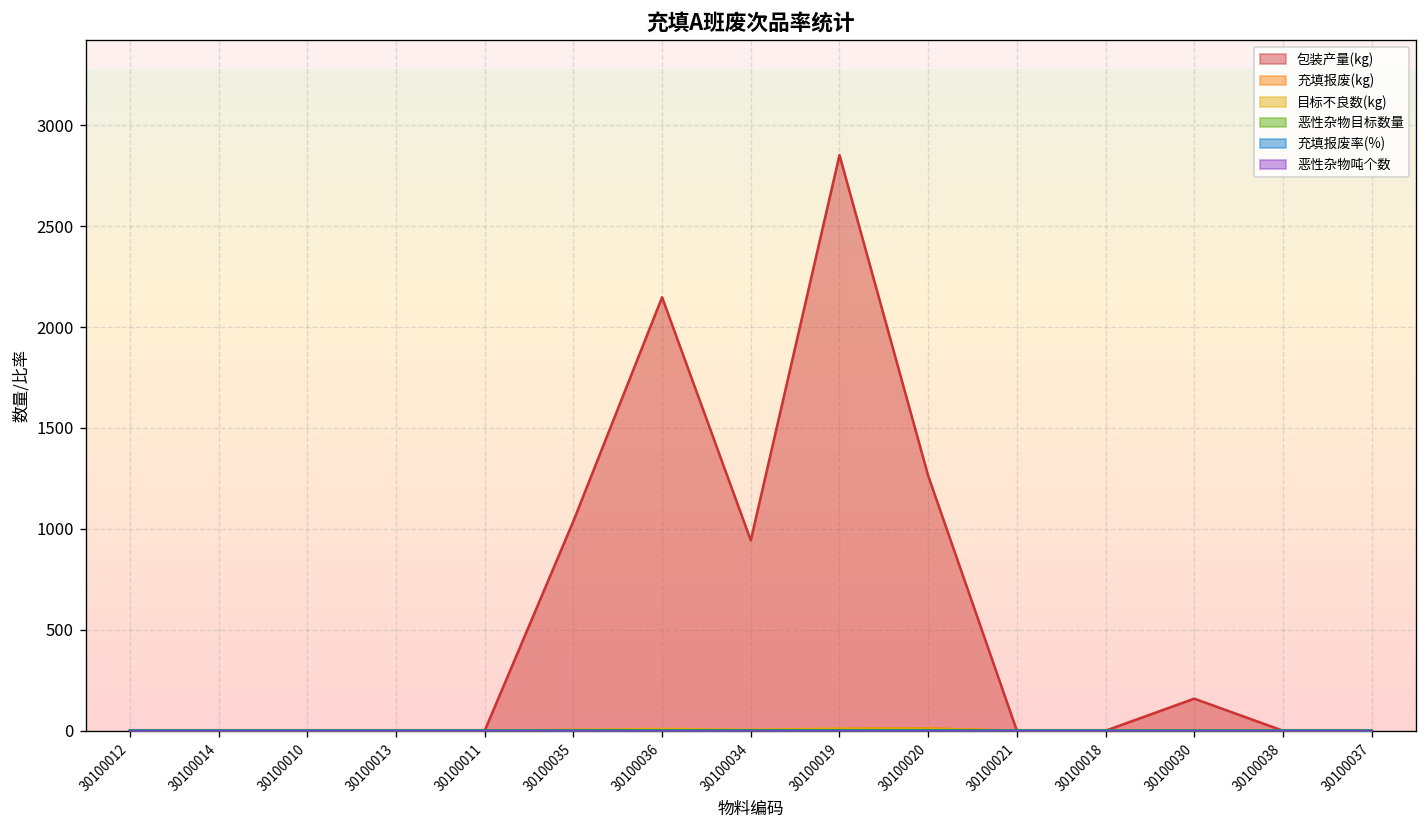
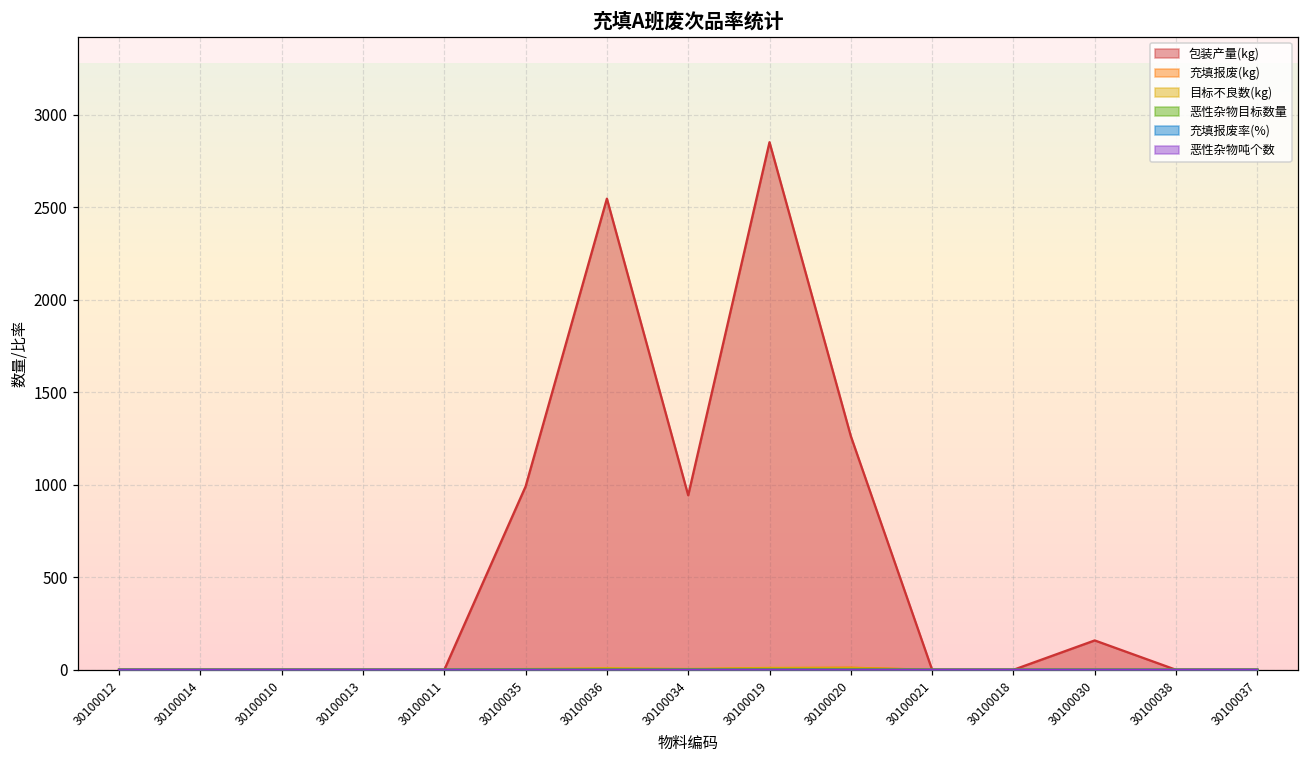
  {
    "包装产量(kg)": {
-     "30100035": 1040,
-     "30100036": 2150,
+     "30100035": 990,
+     "30100036": 2550,
      "30100034": 940,
      "30100019": 2850,
      "30100020": 1260,
      "30100030": 160
    }
  }
